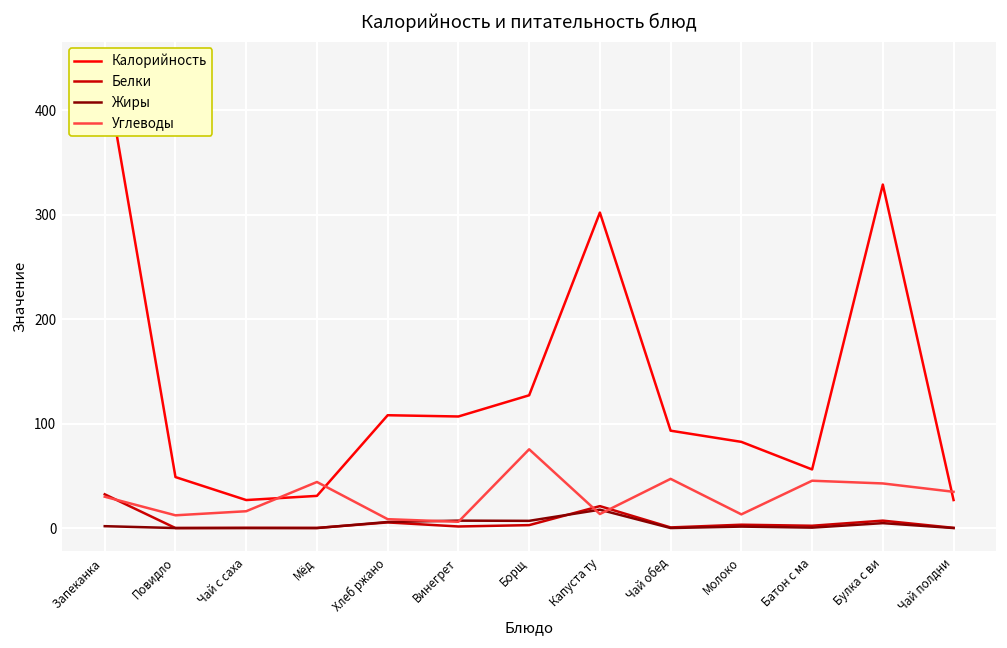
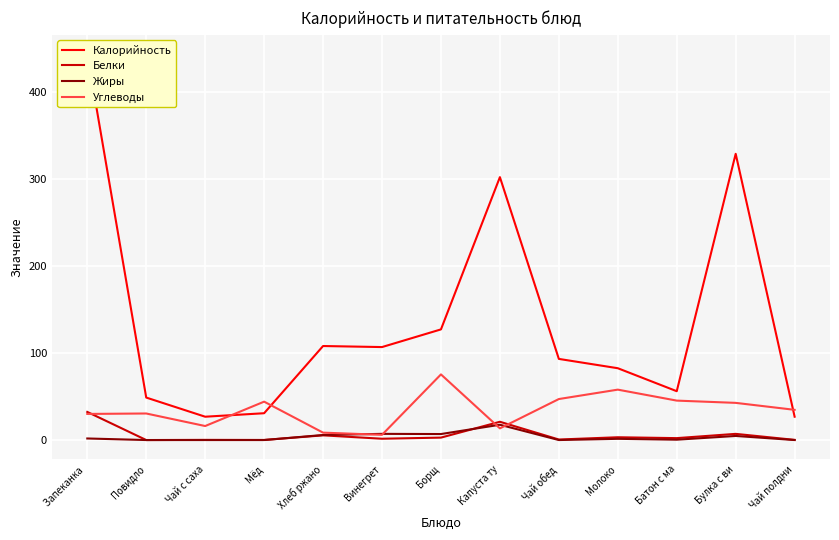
  {
    "Жиры": {
      "Запеканка": 0,
      "Борщ": 10,
      "Капуста ту": 20
    },
    "Углеводы": {
-     "Повидло": 10,
+     "Повидло": 30,
      "Чай с саха": 20,
      "Мёд": 40,
      "Борщ": 80,
      "Капуста ту": 10,
      "Чай обед": 50,
-     "Молоко": 10,
+     "Молоко": 60,
      "Батон с ма": 50,
      "Булка с ви": 40,
      "Чай полдни": 30
    }
  }
